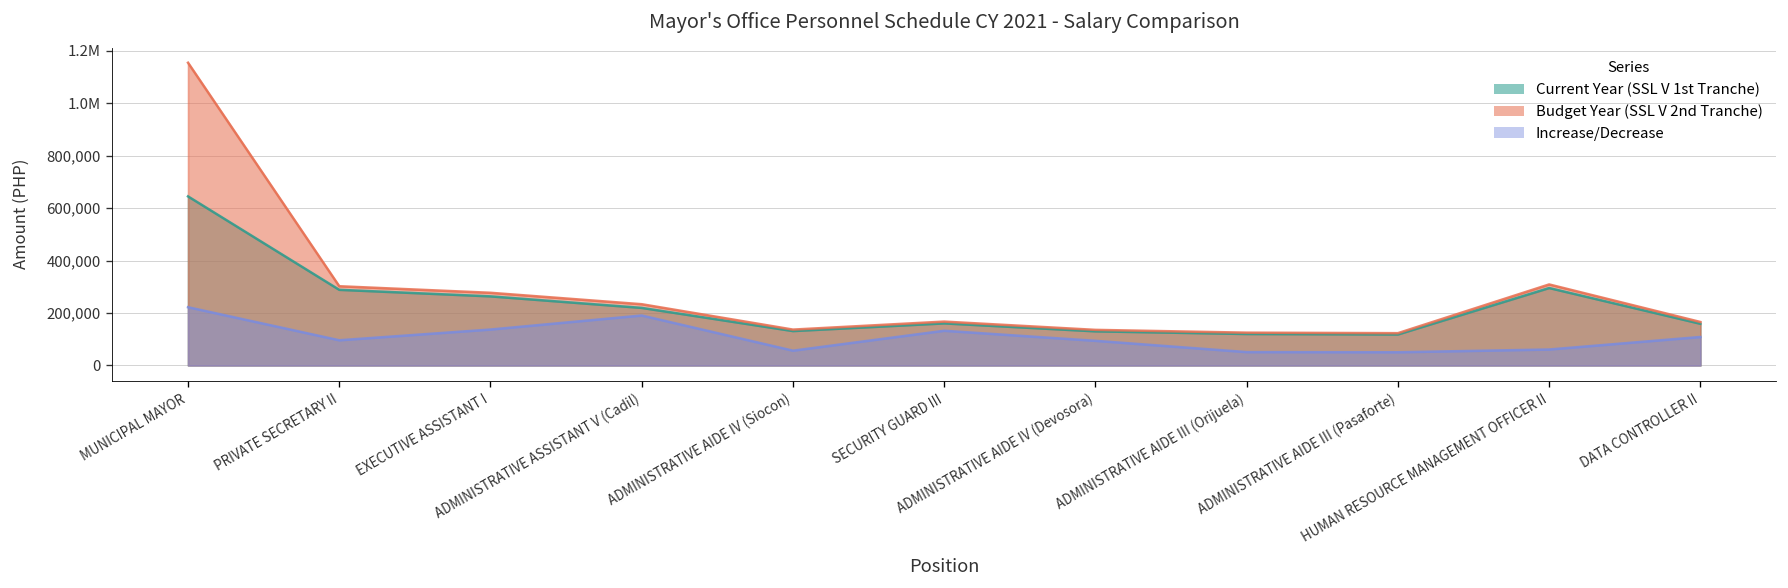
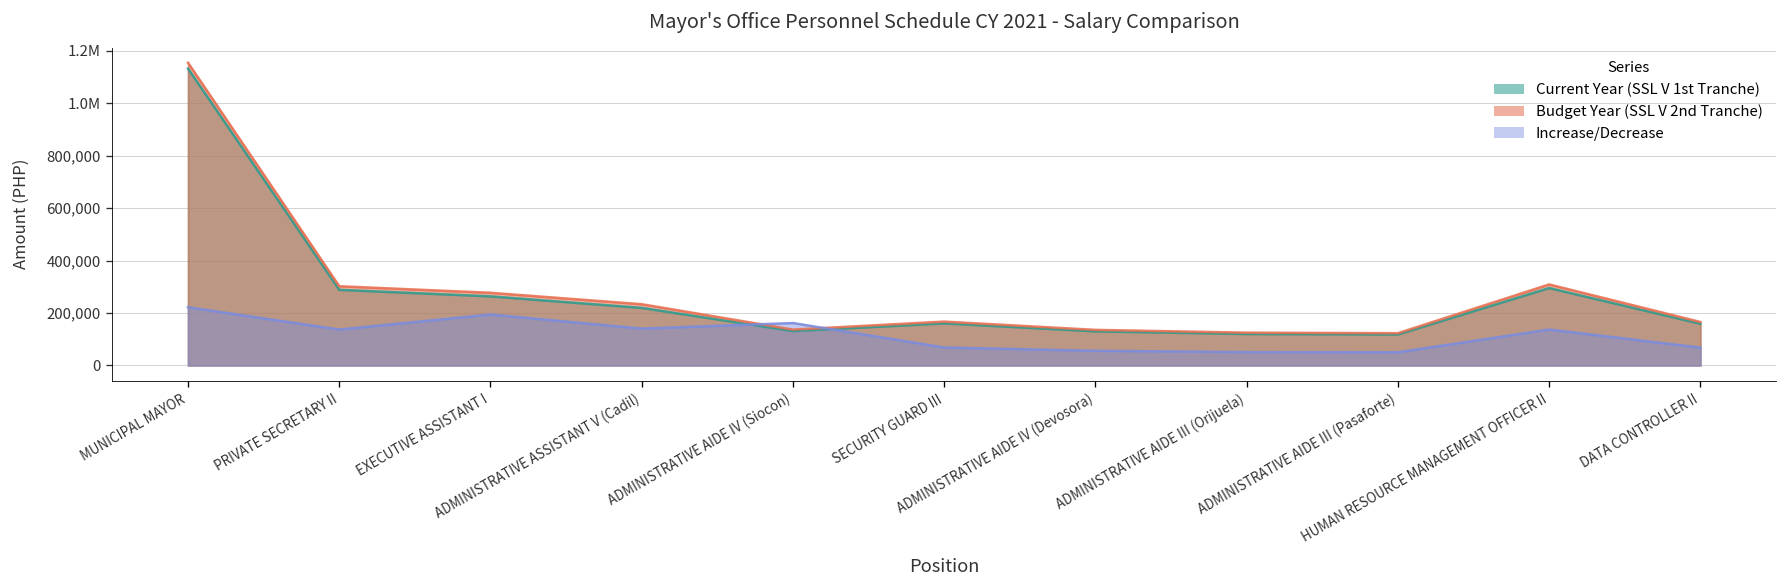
  {
    "Current Year (SSL V 1st Tranche)": {
-     "MUNICIPAL MAYOR": "640,000",
+     "MUNICIPAL MAYOR": "1,130,000",
      "PRIVATE SECRETARY II": "290,000",
      "EXECUTIVE ASSISTANT I": "260,000",
      "ADMINISTRATIVE ASSISTANT V (Cadil)": "220,000",
      "HUMAN RESOURCE MANAGEMENT OFFICER II": "300,000"
    },
    "Budget Year (SSL V 2nd Tranche)": {
      "MUNICIPAL MAYOR": "1,150,000",
      "PRIVATE SECRETARY II": "300,000",
      "EXECUTIVE ASSISTANT I": "280,000",
      "ADMINISTRATIVE ASSISTANT V (Cadil)": "230,000",
      "HUMAN RESOURCE MANAGEMENT OFFICER II": "310,000"
    },
    "Increase/Decrease": {
      "MUNICIPAL MAYOR": "220,000",
-     "PRIVATE SECRETARY II": "100,000",
-     "EXECUTIVE ASSISTANT I": "140,000",
-     "ADMINISTRATIVE ASSISTANT V (Cadil)": "190,000",
-     "ADMINISTRATIVE AIDE IV (Siocon)": "60,000",
-     "SECURITY GUARD III": "130,000",
-     "ADMINISTRATIVE AIDE IV (Devosora)": "90,000",
+     "PRIVATE SECRETARY II": "140,000",
+     "EXECUTIVE ASSISTANT I": "190,000",
+     "ADMINISTRATIVE ASSISTANT V (Cadil)": "140,000",
+     "ADMINISTRATIVE AIDE IV (Siocon)": "160,000",
+     "SECURITY GUARD III": "70,000",
+     "ADMINISTRATIVE AIDE IV (Devosora)": "60,000",
      "ADMINISTRATIVE AIDE III (Orijuela)": "50,000",
      "ADMINISTRATIVE AIDE III (Pasaforte)": "50,000",
-     "HUMAN RESOURCE MANAGEMENT OFFICER II": "60,000",
-     "DATA CONTROLLER II": "110,000"
+     "HUMAN RESOURCE MANAGEMENT OFFICER II": "140,000",
+     "DATA CONTROLLER II": "70,000"
    }
  }
